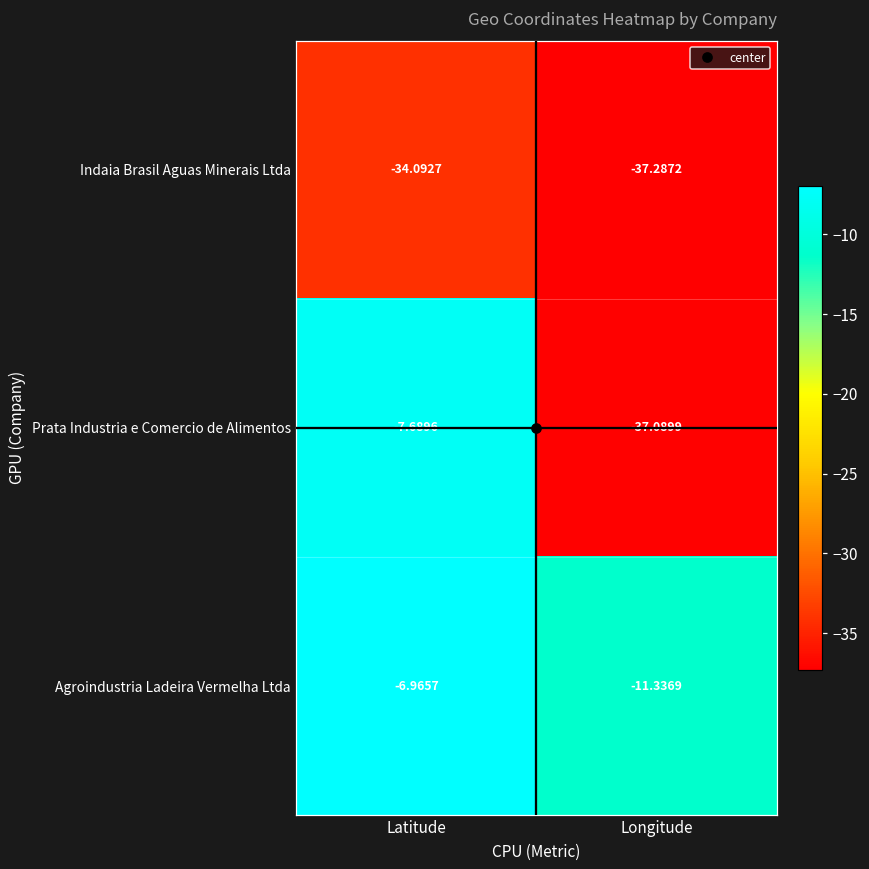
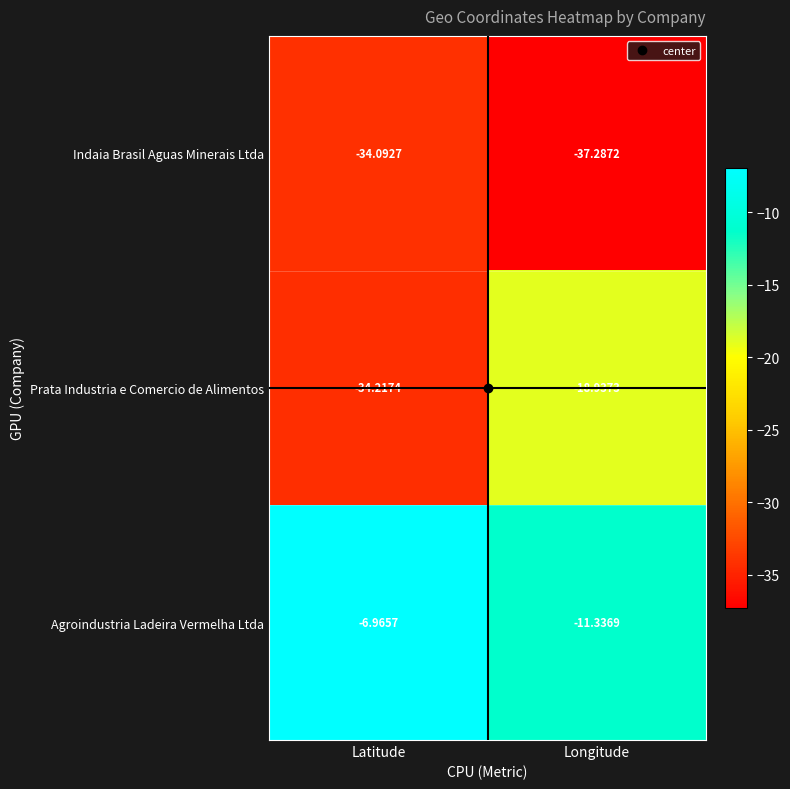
  {
    "Indaia Brasil Aguas Minerais Ltda": {
      "Latitude": -34.0927,
      "Longitude": -37.2872
    },
    "Prata Industria e Comercio de Alimentos": {
-     "Latitude": -7.6896,
-     "Longitude": -37.0899
+     "Latitude": -34.2174,
+     "Longitude": -18.9373
    },
    "Agroindustria Ladeira Vermelha Ltda": {
      "Latitude": -6.9657,
      "Longitude": -11.3369
    }
  }
